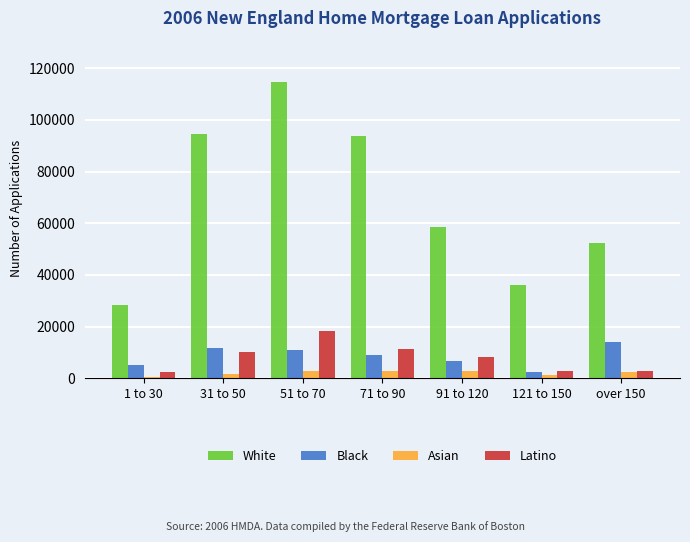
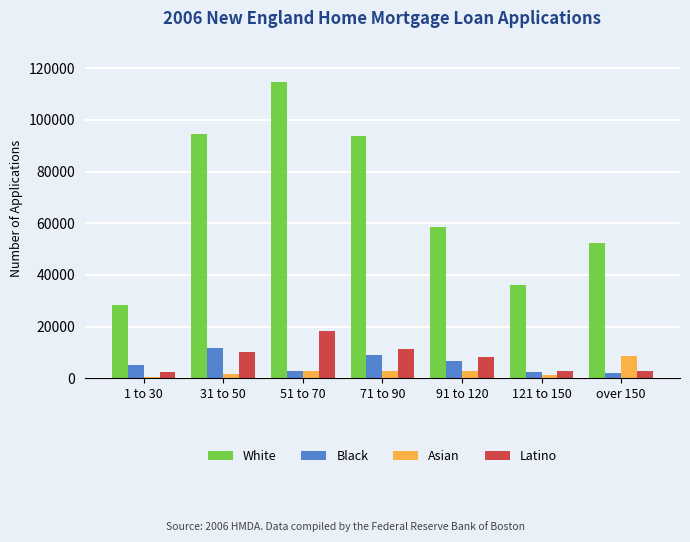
  {
    "White": {
      "1 to 30": 28000,
      "31 to 50": 94000,
      "51 to 70": 114000,
      "71 to 90": 94000,
      "91 to 120": 59000,
      "121 to 150": 36000,
      "over 150": 52000
    },
    "Black": {
      "1 to 30": 5000,
      "31 to 50": 12000,
-     "51 to 70": 11000,
+     "51 to 70": 3000,
      "71 to 90": 9000,
      "91 to 120": 7000,
      "121 to 150": 2000,
-     "over 150": 14000
+     "over 150": 2000
    },
    "Asian": {
      "31 to 50": 2000,
      "51 to 70": 3000,
      "71 to 90": 3000,
      "91 to 120": 3000,
      "121 to 150": 1000,
-     "over 150": 2000
+     "over 150": 9000
    },
    "Latino": {
      "1 to 30": 2000,
      "31 to 50": 10000,
      "51 to 70": 18000,
      "71 to 90": 11000,
      "91 to 120": 8000,
      "121 to 150": 3000,
      "over 150": 3000
    }
  }
